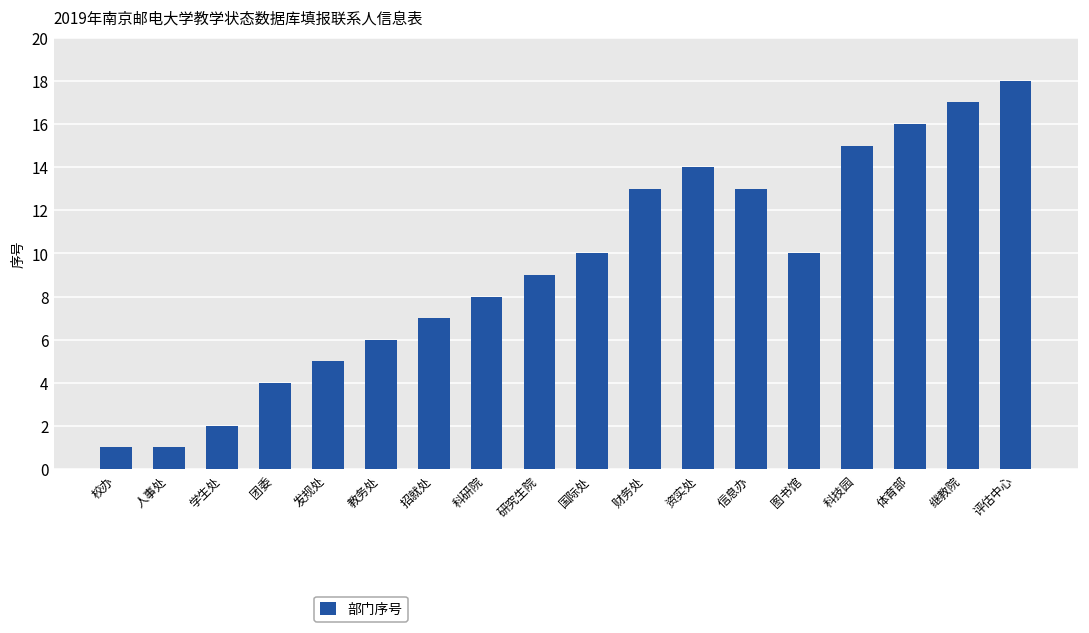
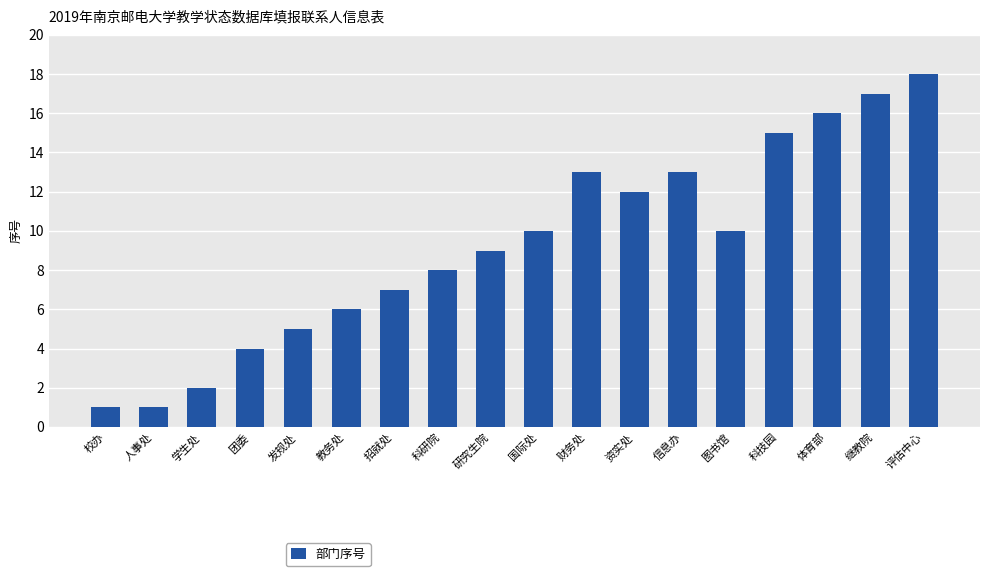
  {
    "校办": 1,
    "人事处": 1,
    "学生处": 2,
    "团委": 4,
    "发规处": 5,
    "教务处": 6,
    "招就处": 7,
    "科研院": 8,
    "研究生院": 9,
    "国际处": 10,
    "财务处": 13,
-   "资实处": 14,
+   "资实处": 12,
    "信息办": 13,
    "图书馆": 10,
    "科技园": 15,
    "体育部": 16,
    "继教院": 17,
    "评估中心": 18
  }
